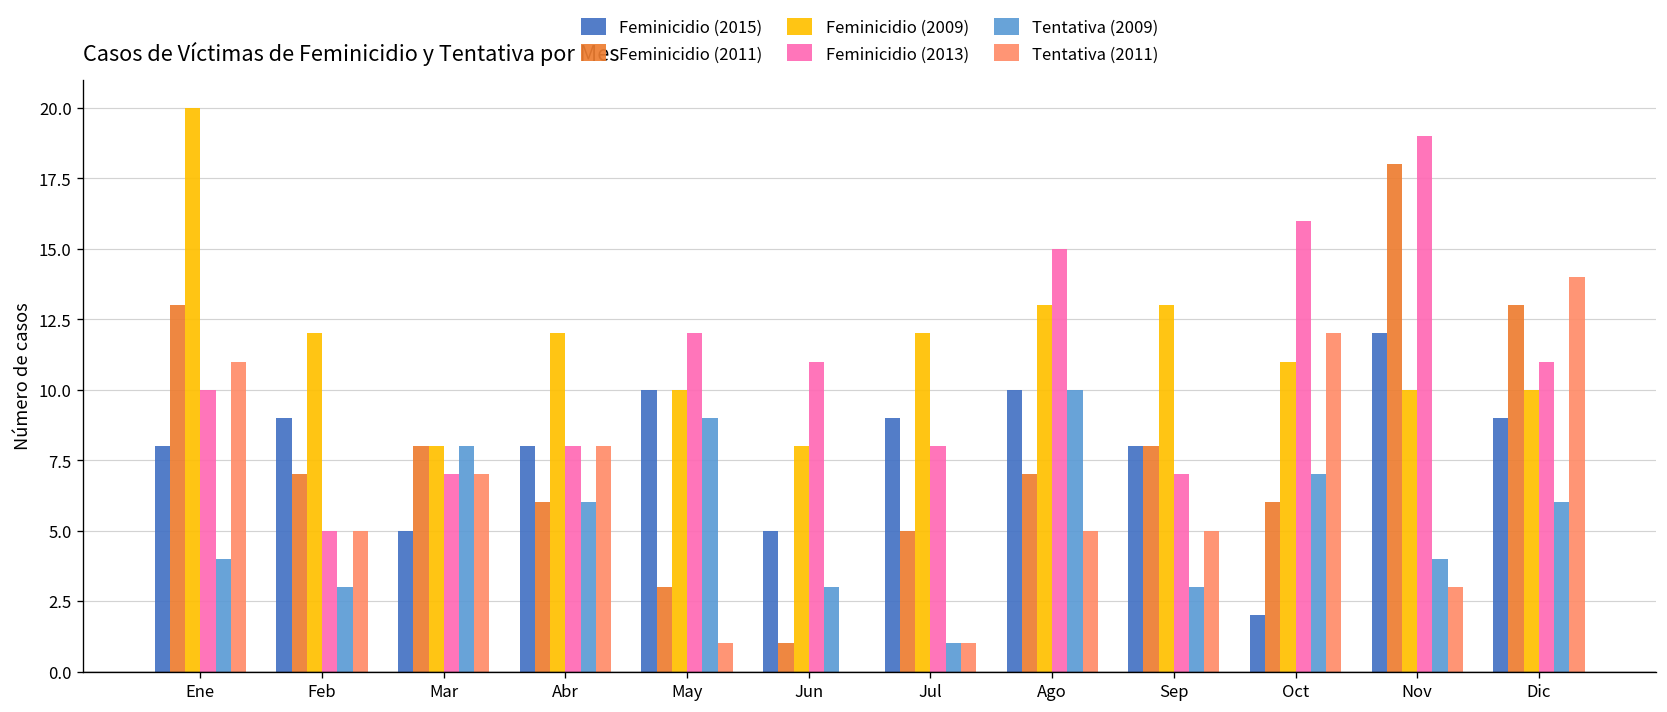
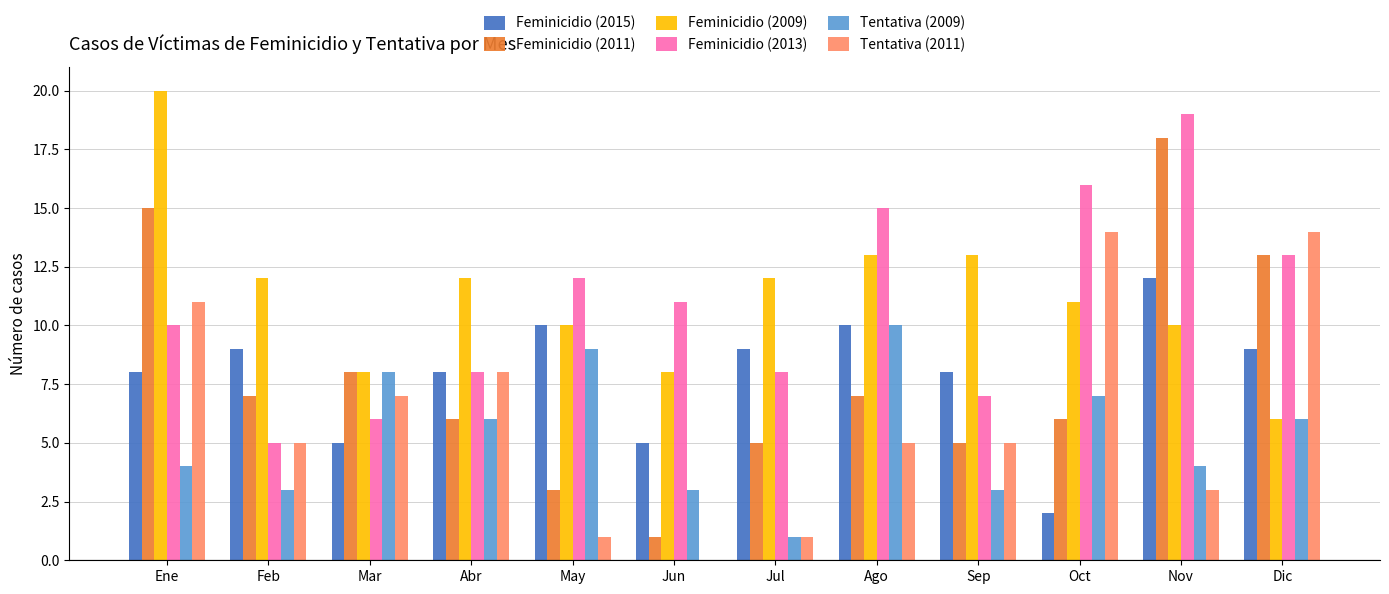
  {
    "Feminicidio (2011)": {
-     "Ene": 13,
+     "Ene": 15,
      "Feb": 7,
      "Mar": 8,
      "Abr": 6,
      "May": 3,
      "Jun": 1,
      "Jul": 5,
      "Ago": 7,
-     "Sep": 8,
+     "Sep": 5,
      "Oct": 6,
      "Nov": 18,
      "Dic": 13
    },
    "Feminicidio (2009)": {
      "Ene": 20,
      "Feb": 12,
      "Mar": 8,
      "Abr": 12,
      "May": 10,
      "Jun": 8,
      "Jul": 12,
      "Ago": 13,
      "Sep": 13,
      "Oct": 11,
      "Nov": 10,
-     "Dic": 10
+     "Dic": 6
    },
    "Feminicidio (2013)": {
      "Ene": 10,
      "Feb": 5,
-     "Mar": 7,
+     "Mar": 6,
      "Abr": 8,
      "May": 12,
      "Jun": 11,
      "Jul": 8,
      "Ago": 15,
      "Sep": 7,
      "Oct": 16,
      "Nov": 19,
-     "Dic": 11
+     "Dic": 13
    },
    "Tentativa (2011)": {
      "Ene": 11,
      "Feb": 5,
      "Mar": 7,
      "Abr": 8,
      "May": 1,
      "Jun": 0,
      "Jul": 1,
      "Ago": 5,
      "Sep": 5,
-     "Oct": 12,
+     "Oct": 14,
      "Nov": 3,
      "Dic": 14
    }
  }
